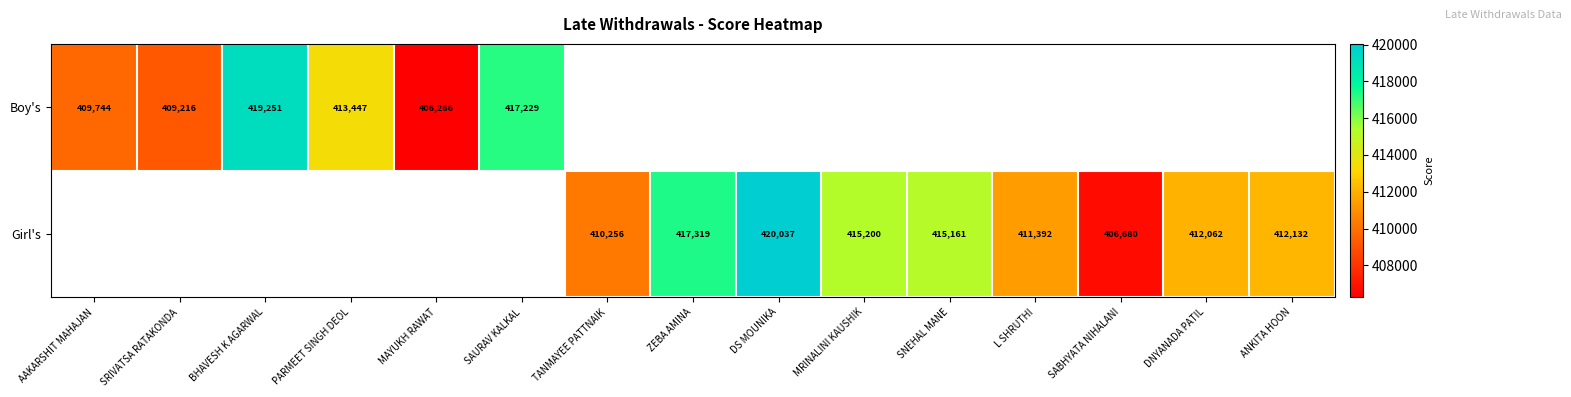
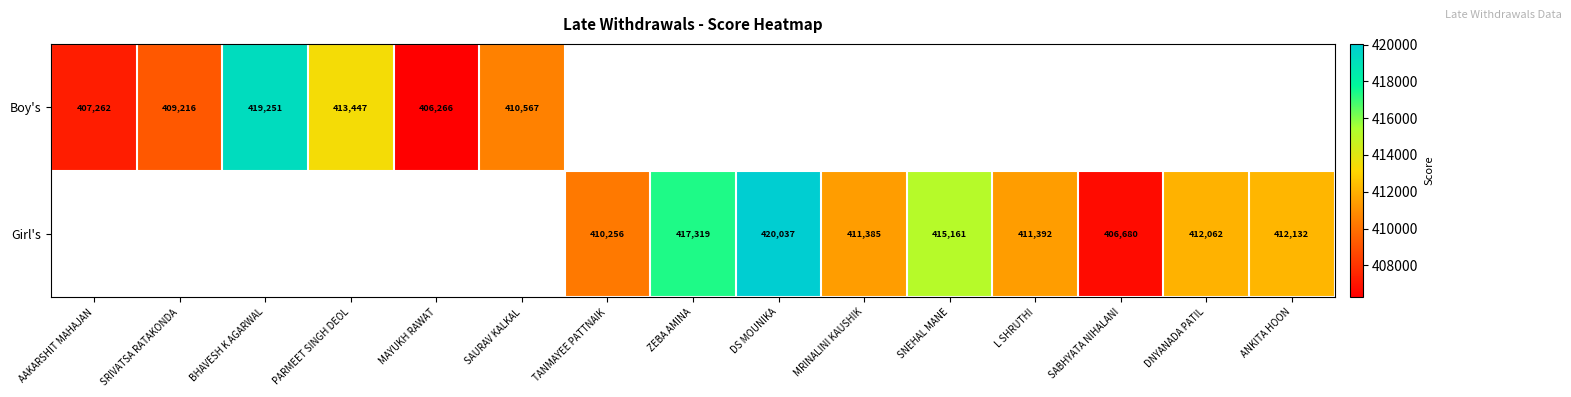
  {
    "Boy's": {
-     "AAKARSHIT MAHAJAN": "409,744",
+     "AAKARSHIT MAHAJAN": "407,262",
      "SRIVATSA RATAKONDA": "409,216",
      "BHAVESH K AGARWAL": "419,251",
      "PARMEET SINGH DEOL": "413,447",
      "MAYUKH RAWAT": "406,266",
-     "SAURAV KALKAL": "417,229"
+     "SAURAV KALKAL": "410,567"
    },
    "Girl's": {
      "TANMAYEE PATTNAIK": "410,256",
      "ZEBA AMINA": "417,319",
      "DS MOUNIKA": "420,037",
-     "MRINALINI KAUSHIK": "415,200",
+     "MRINALINI KAUSHIK": "411,385",
      "SNEHAL MANE": "415,161",
      "L SHRUTHI": "411,392",
      "SABHYATA NIHALANI": "406,680",
      "DNYANADA PATIL": "412,062",
      "ANKITA HOON": "412,132"
    }
  }
